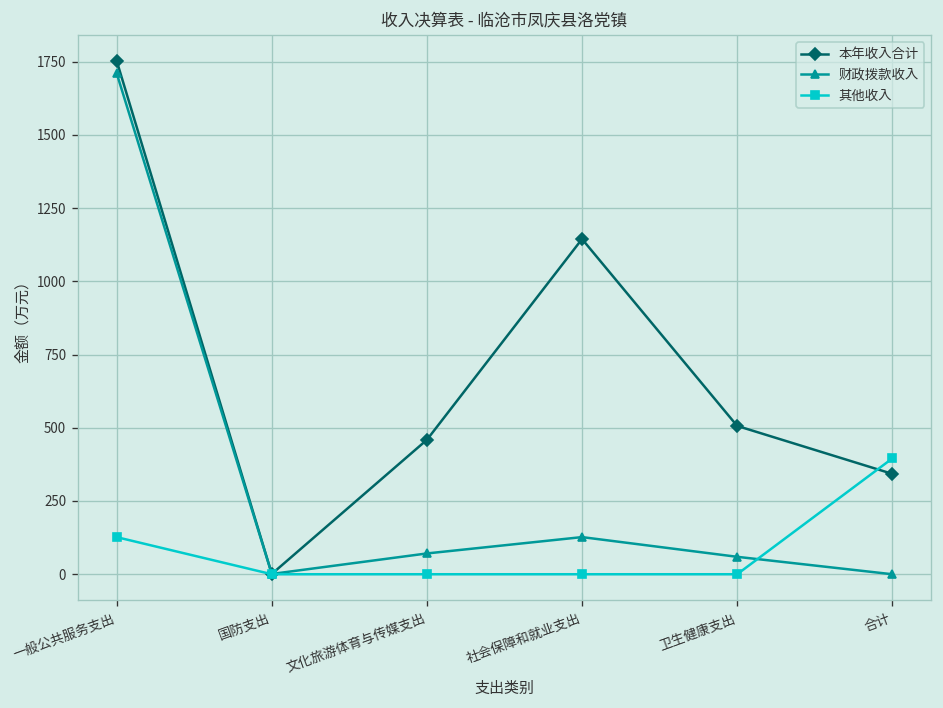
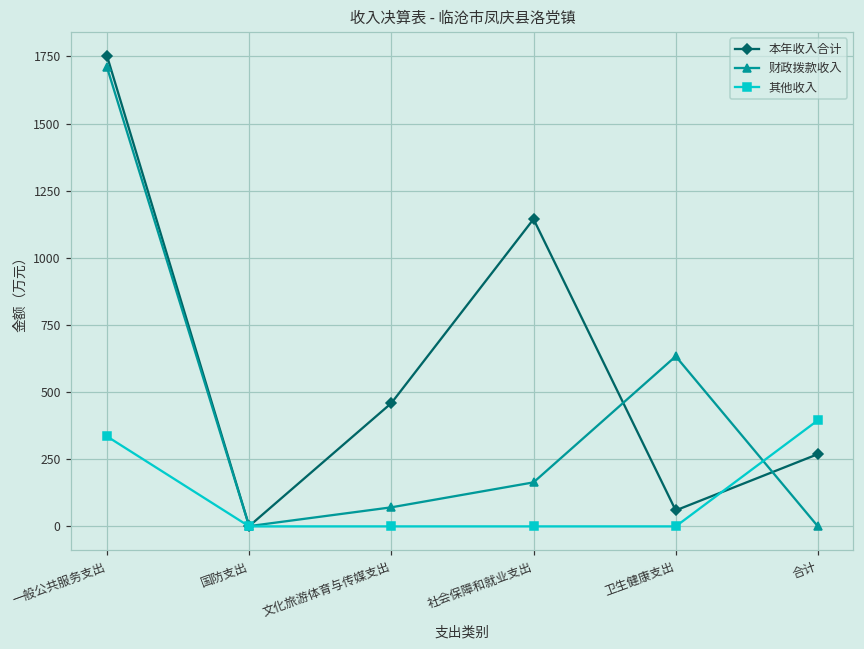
  {
    "本年收入合计": {
      "一般公共服务支出": 1750,
      "文化旅游体育与传媒支出": 460,
      "社会保障和就业支出": 1140,
-     "卫生健康支出": 510,
-     "合计": 340
+     "卫生健康支出": 60,
+     "合计": 270
    },
    "财政拨款收入": {
      "一般公共服务支出": 1710,
      "文化旅游体育与传媒支出": 70,
-     "社会保障和就业支出": 130,
-     "卫生健康支出": 60,
+     "社会保障和就业支出": 160,
+     "卫生健康支出": 630,
      "合计": 0
    },
    "其他收入": {
-     "一般公共服务支出": 130,
+     "一般公共服务支出": 340,
      "文化旅游体育与传媒支出": 0,
      "社会保障和就业支出": 0,
      "卫生健康支出": 0,
      "合计": 400
    }
  }
